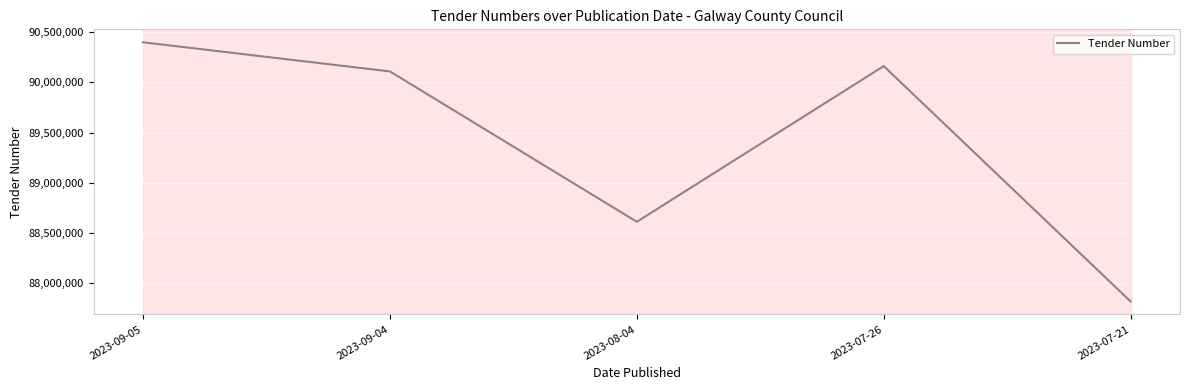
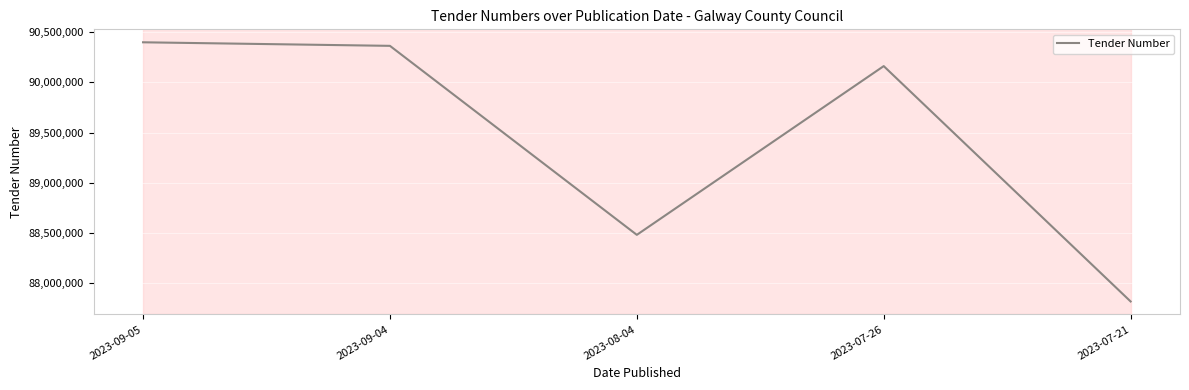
  {
    "2023-09-05": "90,400,000",
-   "2023-09-04": "90,110,000",
-   "2023-08-04": "88,610,000",
+   "2023-09-04": "90,360,000",
+   "2023-08-04": "88,480,000",
    "2023-07-26": "90,160,000",
    "2023-07-21": "87,820,000"
  }
